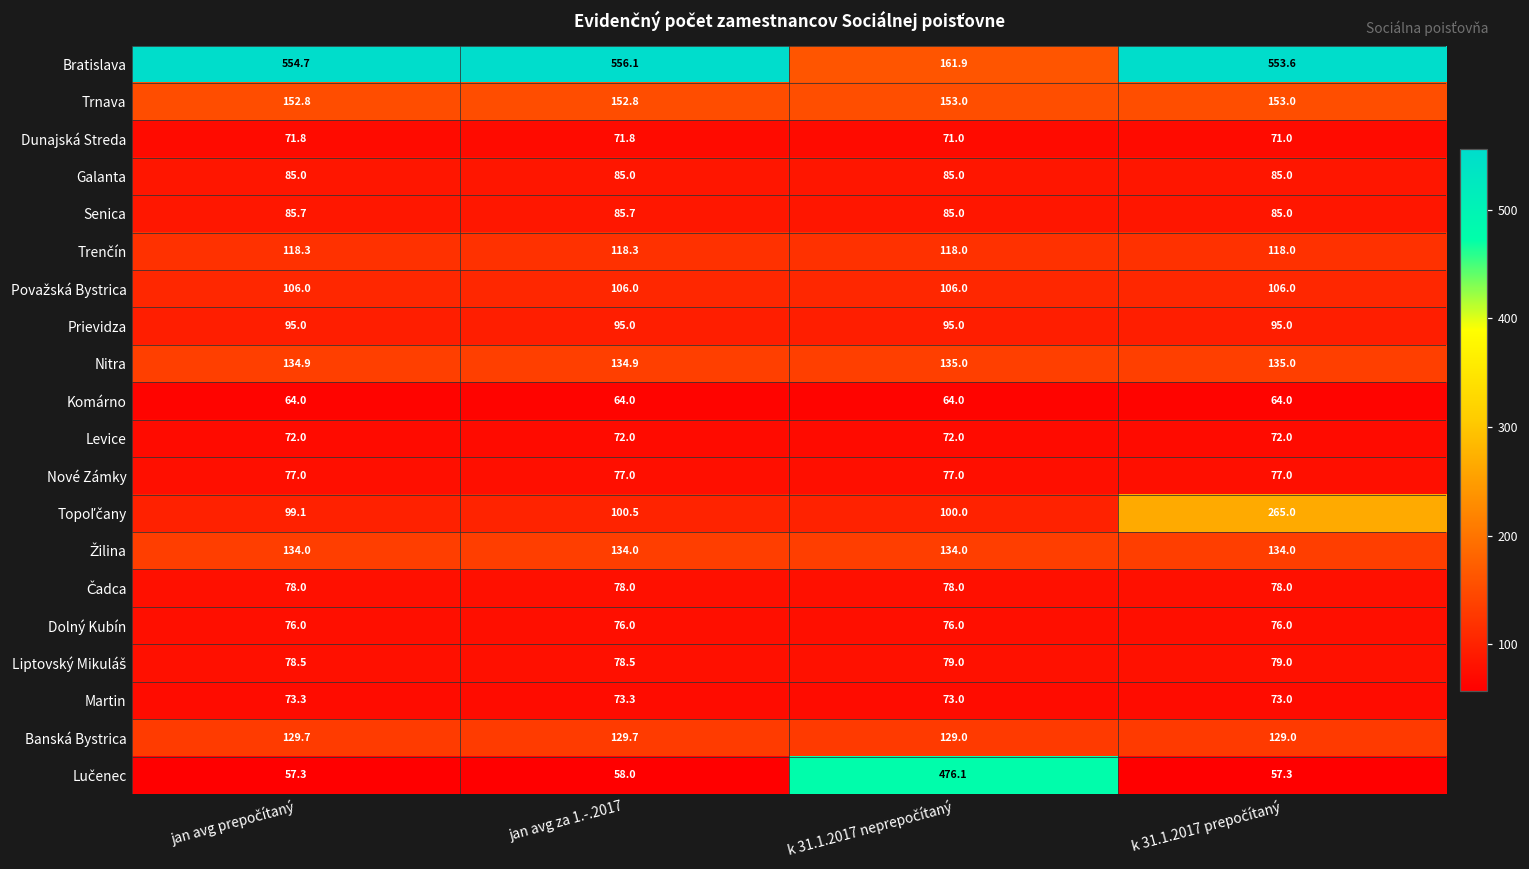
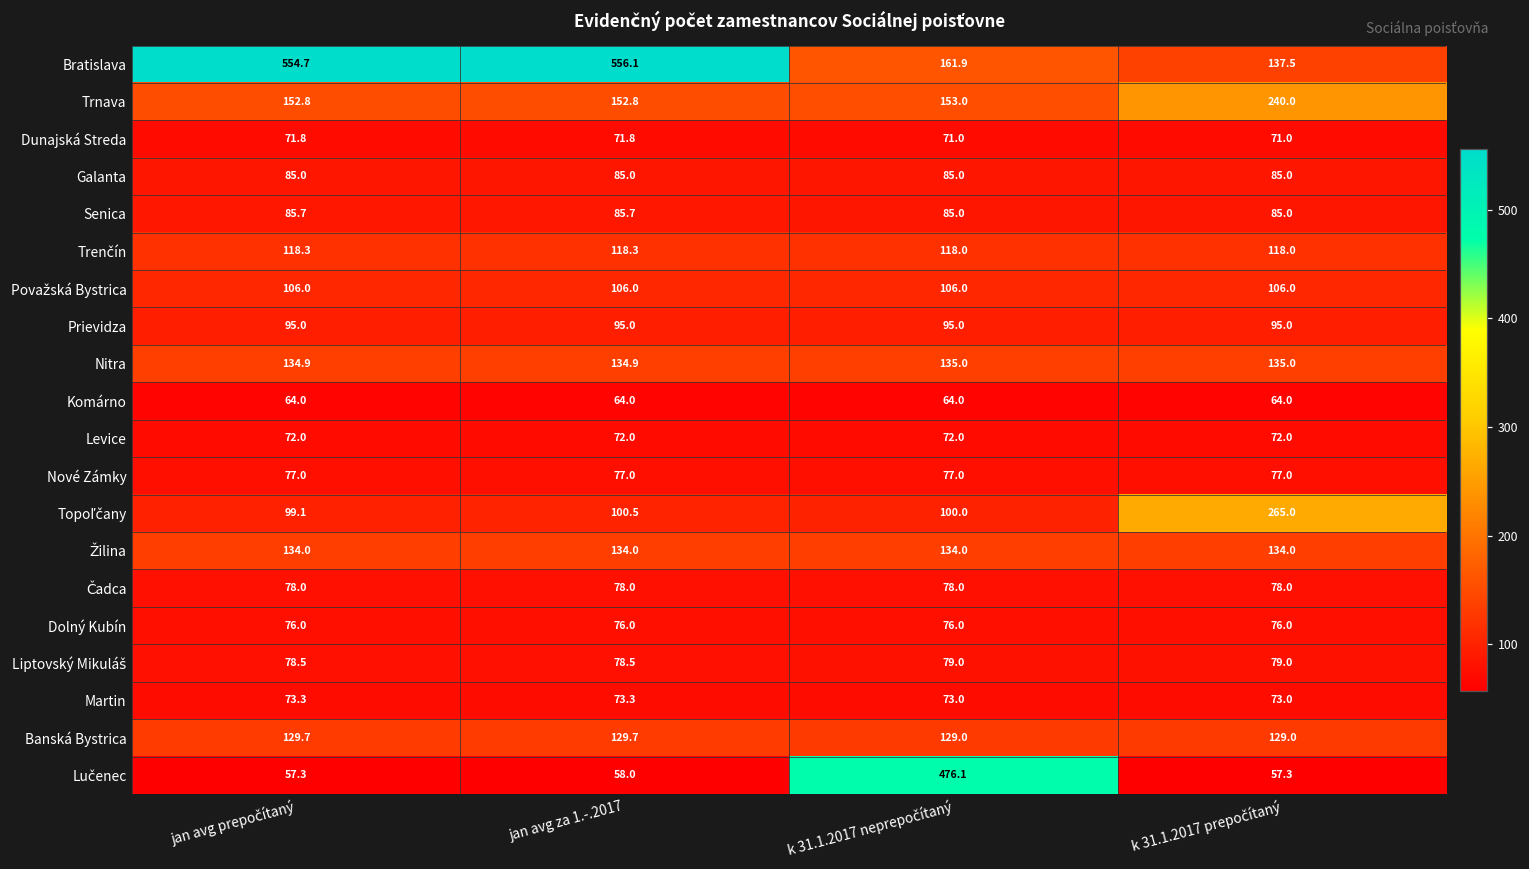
  {
    "Bratislava": {
      "jan avg prepočítaný": 554.7,
      "jan avg za 1.-.2017": 556.1,
      "k 31.1.2017 neprepočítaný": 161.9,
-     "k 31.1.2017 prepočítaný": 553.6
+     "k 31.1.2017 prepočítaný": 137.5
    },
    "Trnava": {
      "jan avg prepočítaný": 152.8,
      "jan avg za 1.-.2017": 152.8,
      "k 31.1.2017 neprepočítaný": 153.0,
-     "k 31.1.2017 prepočítaný": 153.0
+     "k 31.1.2017 prepočítaný": 240.0
    },
    "Dunajská Streda": {
      "jan avg prepočítaný": 71.8,
      "jan avg za 1.-.2017": 71.8,
      "k 31.1.2017 neprepočítaný": 71.0,
      "k 31.1.2017 prepočítaný": 71.0
    },
    "Galanta": {
      "jan avg prepočítaný": 85.0,
      "jan avg za 1.-.2017": 85.0,
      "k 31.1.2017 neprepočítaný": 85.0,
      "k 31.1.2017 prepočítaný": 85.0
    },
    "Senica": {
      "jan avg prepočítaný": 85.7,
      "jan avg za 1.-.2017": 85.7,
      "k 31.1.2017 neprepočítaný": 85.0,
      "k 31.1.2017 prepočítaný": 85.0
    },
    "Trenčín": {
      "jan avg prepočítaný": 118.3,
      "jan avg za 1.-.2017": 118.3,
      "k 31.1.2017 neprepočítaný": 118.0,
      "k 31.1.2017 prepočítaný": 118.0
    },
    "Považská Bystrica": {
      "jan avg prepočítaný": 106.0,
      "jan avg za 1.-.2017": 106.0,
      "k 31.1.2017 neprepočítaný": 106.0,
      "k 31.1.2017 prepočítaný": 106.0
    },
    "Prievidza": {
      "jan avg prepočítaný": 95.0,
      "jan avg za 1.-.2017": 95.0,
      "k 31.1.2017 neprepočítaný": 95.0,
      "k 31.1.2017 prepočítaný": 95.0
    },
    "Nitra": {
      "jan avg prepočítaný": 134.9,
      "jan avg za 1.-.2017": 134.9,
      "k 31.1.2017 neprepočítaný": 135.0,
      "k 31.1.2017 prepočítaný": 135.0
    },
    "Komárno": {
      "jan avg prepočítaný": 64.0,
      "jan avg za 1.-.2017": 64.0,
      "k 31.1.2017 neprepočítaný": 64.0,
      "k 31.1.2017 prepočítaný": 64.0
    },
    "Levice": {
      "jan avg prepočítaný": 72.0,
      "jan avg za 1.-.2017": 72.0,
      "k 31.1.2017 neprepočítaný": 72.0,
      "k 31.1.2017 prepočítaný": 72.0
    },
    "Nové Zámky": {
      "jan avg prepočítaný": 77.0,
      "jan avg za 1.-.2017": 77.0,
      "k 31.1.2017 neprepočítaný": 77.0,
      "k 31.1.2017 prepočítaný": 77.0
    },
    "Topoľčany": {
      "jan avg prepočítaný": 99.1,
      "jan avg za 1.-.2017": 100.5,
      "k 31.1.2017 neprepočítaný": 100.0,
      "k 31.1.2017 prepočítaný": 265.0
    },
    "Žilina": {
      "jan avg prepočítaný": 134.0,
      "jan avg za 1.-.2017": 134.0,
      "k 31.1.2017 neprepočítaný": 134.0,
      "k 31.1.2017 prepočítaný": 134.0
    },
    "Čadca": {
      "jan avg prepočítaný": 78.0,
      "jan avg za 1.-.2017": 78.0,
      "k 31.1.2017 neprepočítaný": 78.0,
      "k 31.1.2017 prepočítaný": 78.0
    },
    "Dolný Kubín": {
      "jan avg prepočítaný": 76.0,
      "jan avg za 1.-.2017": 76.0,
      "k 31.1.2017 neprepočítaný": 76.0,
      "k 31.1.2017 prepočítaný": 76.0
    },
    "Liptovský Mikuláš": {
      "jan avg prepočítaný": 78.5,
      "jan avg za 1.-.2017": 78.5,
      "k 31.1.2017 neprepočítaný": 79.0,
      "k 31.1.2017 prepočítaný": 79.0
    },
    "Martin": {
      "jan avg prepočítaný": 73.3,
      "jan avg za 1.-.2017": 73.3,
      "k 31.1.2017 neprepočítaný": 73.0,
      "k 31.1.2017 prepočítaný": 73.0
    },
    "Banská Bystrica": {
      "jan avg prepočítaný": 129.7,
      "jan avg za 1.-.2017": 129.7,
      "k 31.1.2017 neprepočítaný": 129.0,
      "k 31.1.2017 prepočítaný": 129.0
    },
    "Lučenec": {
      "jan avg prepočítaný": 57.3,
      "jan avg za 1.-.2017": 58.0,
      "k 31.1.2017 neprepočítaný": 476.1,
      "k 31.1.2017 prepočítaný": 57.3
    }
  }
